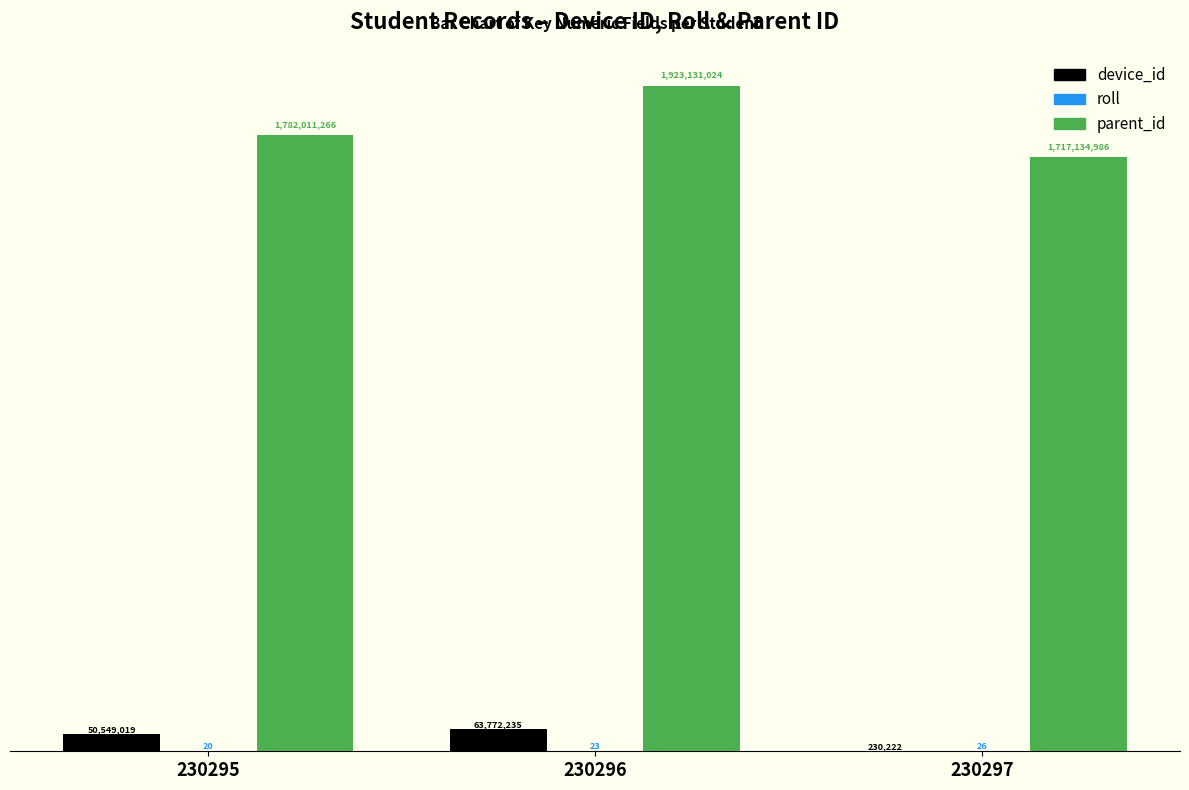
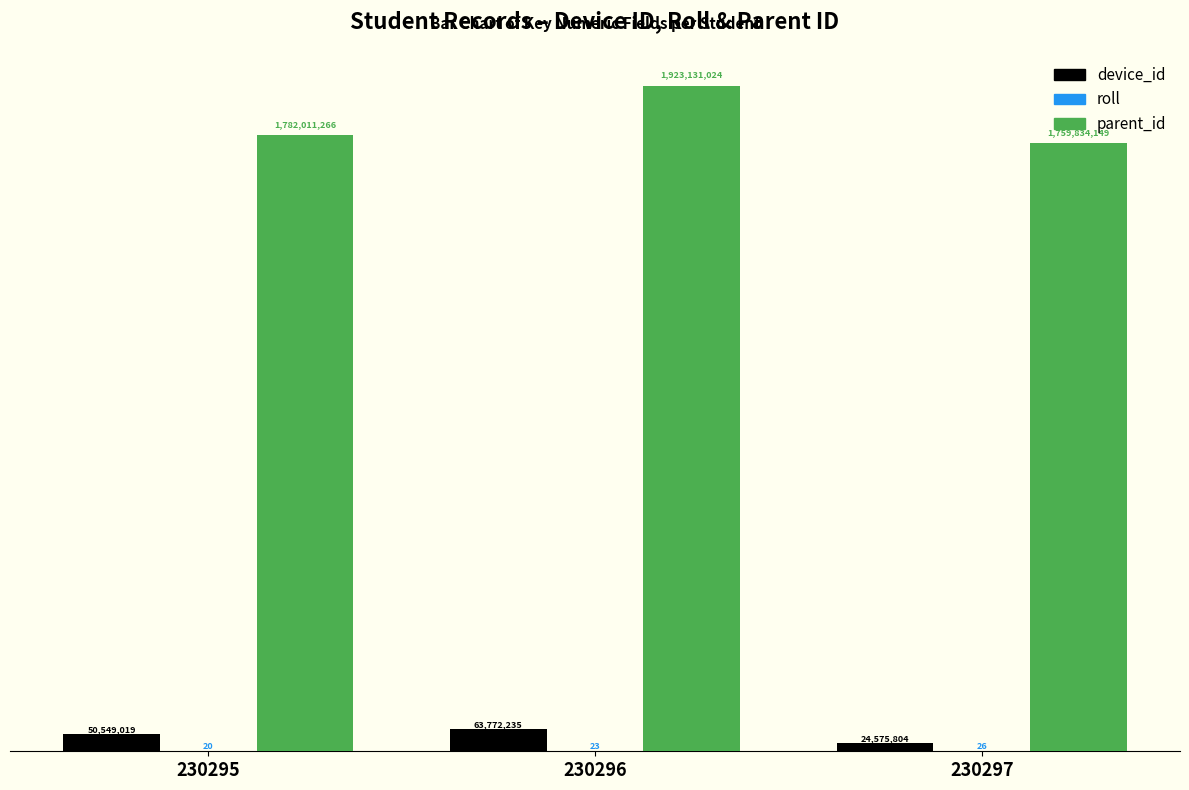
  {
    "device_id": {
      "230295": "50,549,019",
      "230296": "63,772,235",
-     "230297": "230,222"
+     "230297": "24,575,804"
    },
    "roll": {
      "230295": "20",
      "230296": "23",
      "230297": "26"
    },
    "parent_id": {
      "230295": "1,782,011,266",
      "230296": "1,923,131,024",
-     "230297": "1,717,134,986"
+     "230297": "1,759,834,149"
    }
  }
